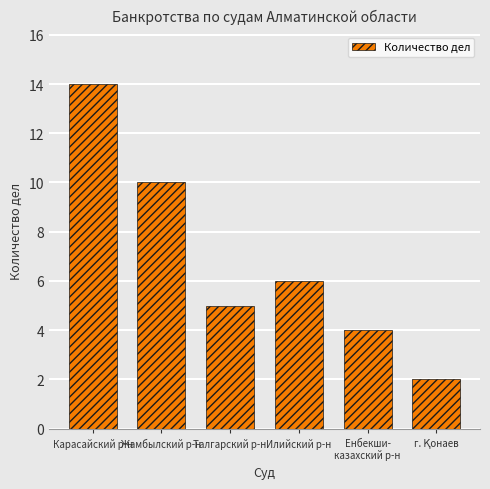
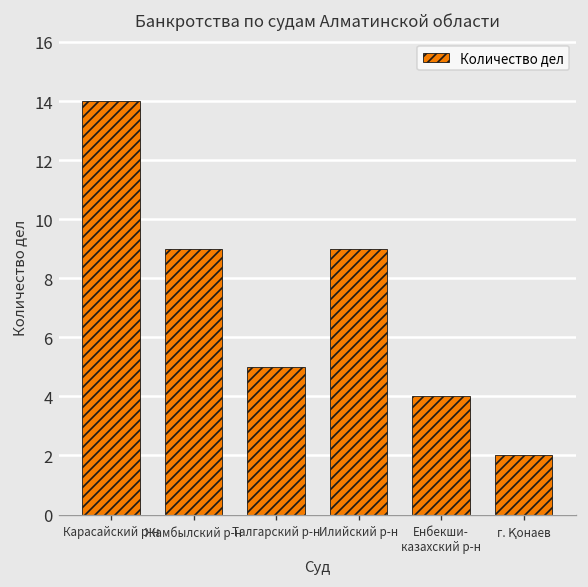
  {
    "Карасайский р-н": 14,
-   "Жамбылский р-н": 10,
+   "Жамбылский р-н": 9,
    "Талгарский р-н": 5,
-   "Илийский р-н": 6,
+   "Илийский р-н": 9,
    "Енбекши- казахский р-н": 4,
    "г. Қонаев": 2
  }
